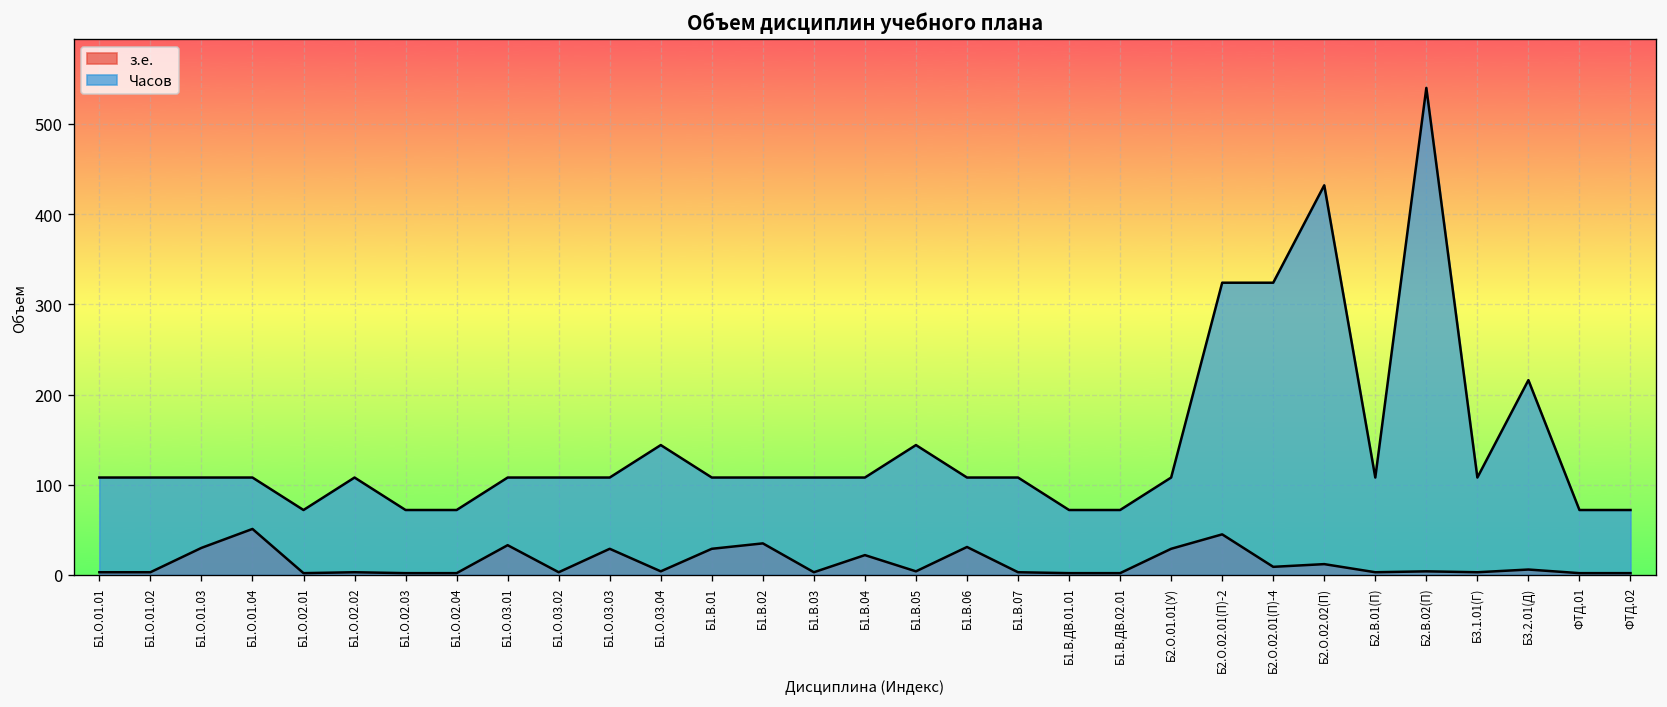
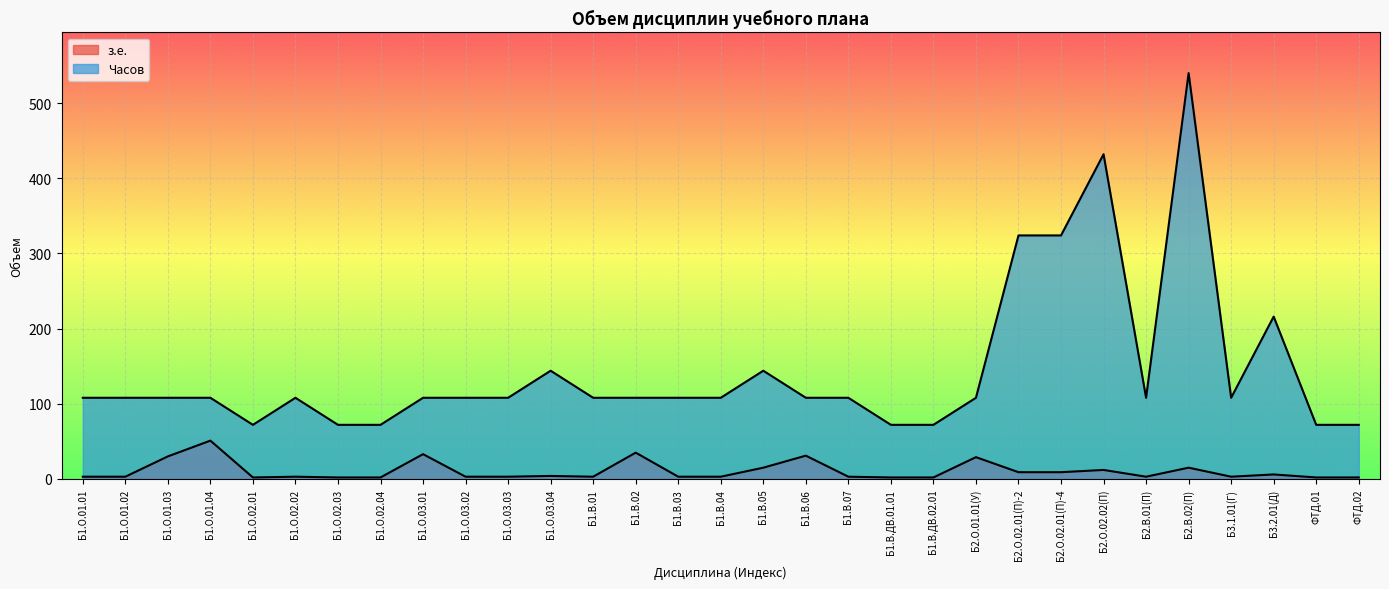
  {
    "з.е.": {
      "Б1.О.01.01": 0,
      "Б1.О.01.02": 0,
      "Б1.О.01.03": 30,
      "Б1.О.01.04": 50,
      "Б1.О.02.01": 0,
      "Б1.О.02.02": 0,
      "Б1.О.02.03": 0,
      "Б1.О.02.04": 0,
      "Б1.О.03.01": 30,
      "Б1.О.03.02": 0,
-     "Б1.О.03.03": 30,
+     "Б1.О.03.03": 0,
      "Б1.О.03.04": 0,
-     "Б1.В.01": 30,
+     "Б1.В.01": 0,
      "Б1.В.02": 40,
      "Б1.В.03": 0,
-     "Б1.В.04": 20,
-     "Б1.В.05": 0,
+     "Б1.В.04": 0,
+     "Б1.В.05": 20,
      "Б1.В.06": 30,
      "Б1.В.07": 0,
      "Б1.В.ДВ.01.01": 0,
      "Б1.В.ДВ.02.01": 0,
      "Б2.О.01.01(У)": 30,
-     "Б2.О.02.01(П)-2": 50,
+     "Б2.О.02.01(П)-2": 10,
      "Б2.О.02.01(П)-4": 10,
      "Б2.О.02.02(П)": 10,
      "Б2.В.01(П)": 0,
-     "Б2.В.02(П)": 0,
+     "Б2.В.02(П)": 20,
      "Б3.1.01(Г)": 0,
      "Б3.2.01(Д)": 10,
      "ФТД.01": 0,
      "ФТД.02": 0
    },
    "Часов": {
      "Б1.О.01.01": 110,
      "Б1.О.01.02": 110,
      "Б1.О.01.03": 110,
      "Б1.О.01.04": 110,
      "Б1.О.02.01": 70,
      "Б1.О.02.02": 110,
      "Б1.О.02.03": 70,
      "Б1.О.02.04": 70,
      "Б1.О.03.01": 110,
      "Б1.О.03.02": 110,
      "Б1.О.03.03": 110,
      "Б1.О.03.04": 140,
      "Б1.В.01": 110,
      "Б1.В.02": 110,
      "Б1.В.03": 110,
      "Б1.В.04": 110,
      "Б1.В.05": 140,
      "Б1.В.06": 110,
      "Б1.В.07": 110,
      "Б1.В.ДВ.01.01": 70,
      "Б1.В.ДВ.02.01": 70,
      "Б2.О.01.01(У)": 110,
      "Б2.О.02.01(П)-2": 320,
      "Б2.О.02.01(П)-4": 320,
      "Б2.О.02.02(П)": 430,
      "Б2.В.01(П)": 110,
      "Б2.В.02(П)": 540,
      "Б3.1.01(Г)": 110,
      "Б3.2.01(Д)": 220,
      "ФТД.01": 70,
      "ФТД.02": 70
    }
  }
